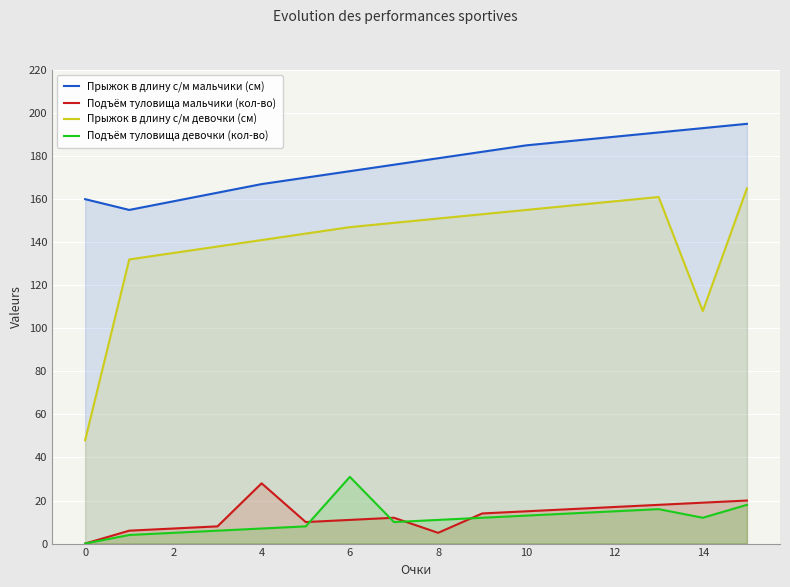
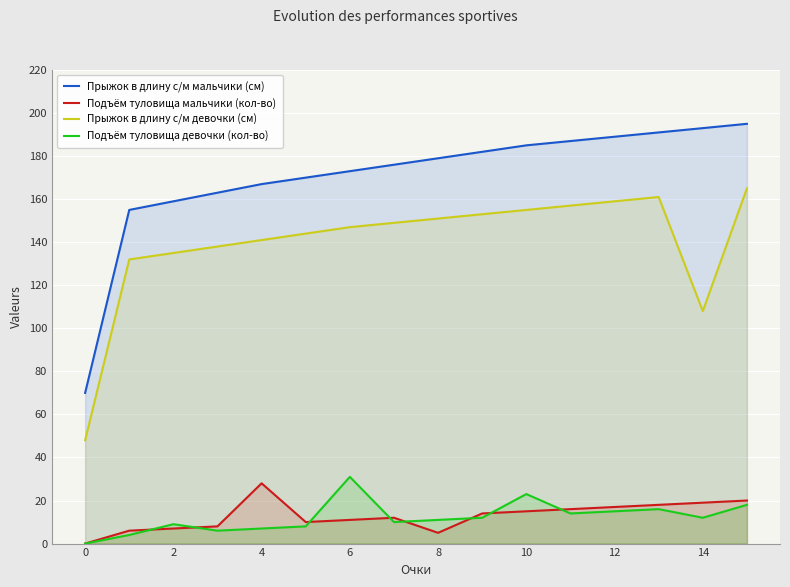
  {
    "Прыжок в длину с/м мальчики (см)": {
-     "0": 160,
+     "0": 70,
      "2": 159,
      "4": 167,
      "6": 173,
      "8": 179,
      "10": 185,
      "12": 189,
      "14": 193
    },
    "Подъём туловища мальчики (кол-во)": {
      "2": 7,
      "4": 28,
      "6": 11,
      "8": 5,
      "10": 15,
      "12": 17,
      "14": 19
    },
    "Прыжок в длину с/м девочки (см)": {
      "0": 48,
      "2": 135,
      "4": 141,
      "6": 147,
      "8": 151,
      "10": 155,
      "12": 159,
      "14": 108
    },
    "Подъём туловища девочки (кол-во)": {
-     "2": 5,
+     "2": 9,
      "4": 7,
      "6": 31,
      "8": 11,
-     "10": 13,
+     "10": 23,
      "12": 15,
      "14": 12
    }
  }
